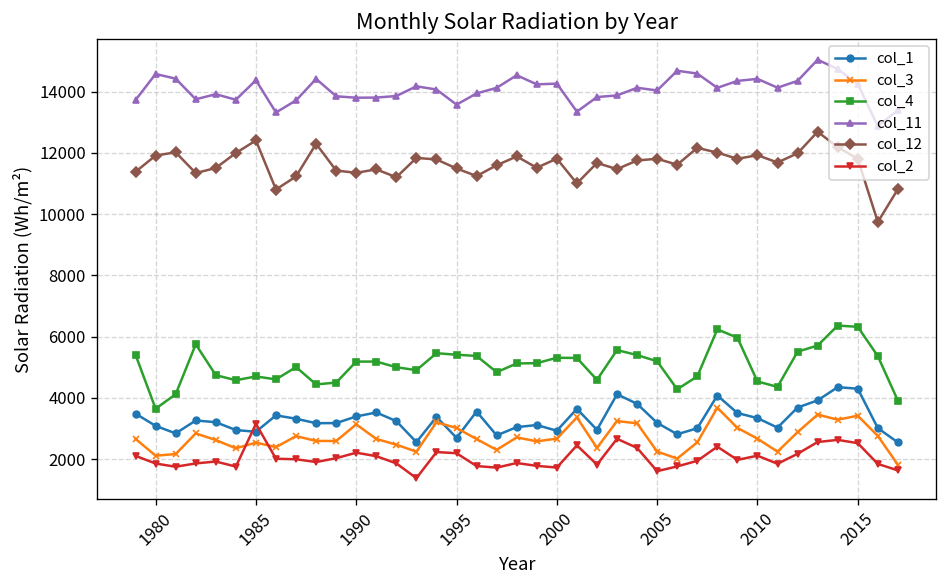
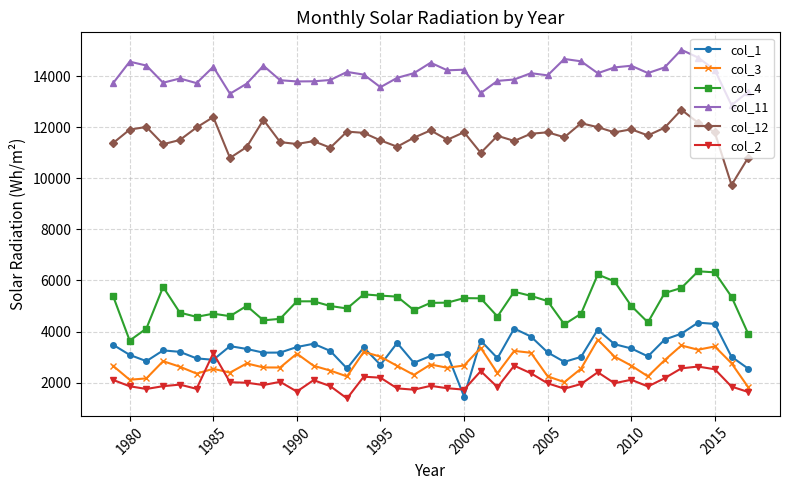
  {
    "col_1": {
      "1980": 3100,
      "1985": 2900,
      "1990": 3400,
      "1995": 2700,
-     "2000": 2900,
+     "2000": 1500,
      "2005": 3200,
      "2010": 3300,
      "2015": 4300
    },
    "col_3": {
      "1980": 2100,
      "1985": 2500,
      "1990": 3100,
      "1995": 3000,
      "2000": 2700,
      "2005": 2200,
      "2010": 2700,
      "2015": 3400
    },
    "col_4": {
      "1980": 3600,
      "1985": 4700,
      "1990": 5200,
      "1995": 5400,
      "2000": 5300,
      "2005": 5200,
-     "2010": 4500,
+     "2010": 5000,
      "2015": 6300
    },
    "col_11": {
      "1980": 14600,
      "1985": 14400,
      "1990": 13800,
      "1995": 13600,
      "2000": 14300,
      "2005": 14000,
      "2010": 14400
    },
    "col_12": {
      "1980": 11900,
      "1985": 12400,
      "1990": 11300,
      "1995": 11500,
      "2000": 11800,
      "2005": 11800,
      "2010": 11900
    },
    "col_2": {
      "1980": 1900,
      "1985": 3200,
-     "1990": 2200,
+     "1990": 1600,
      "1995": 2200,
      "2000": 1700,
-     "2005": 1600,
+     "2005": 2000,
      "2010": 2100,
      "2015": 2500
    }
  }
